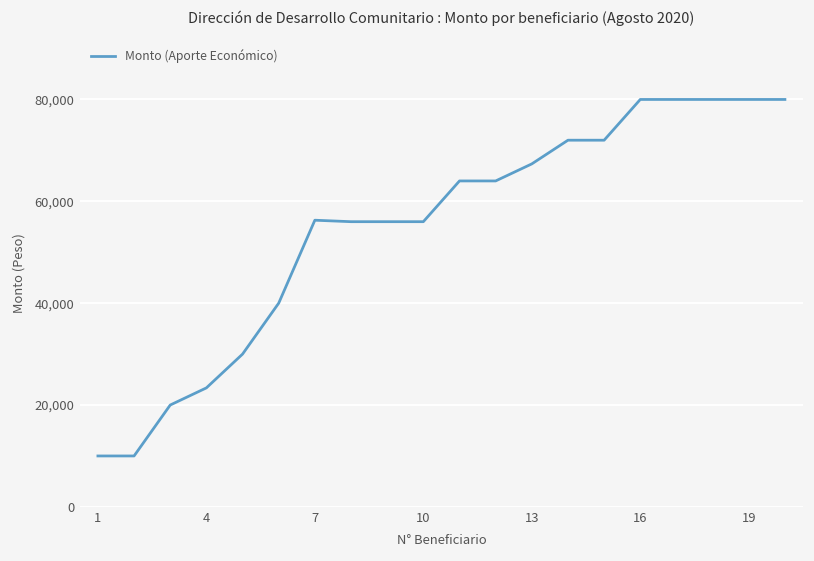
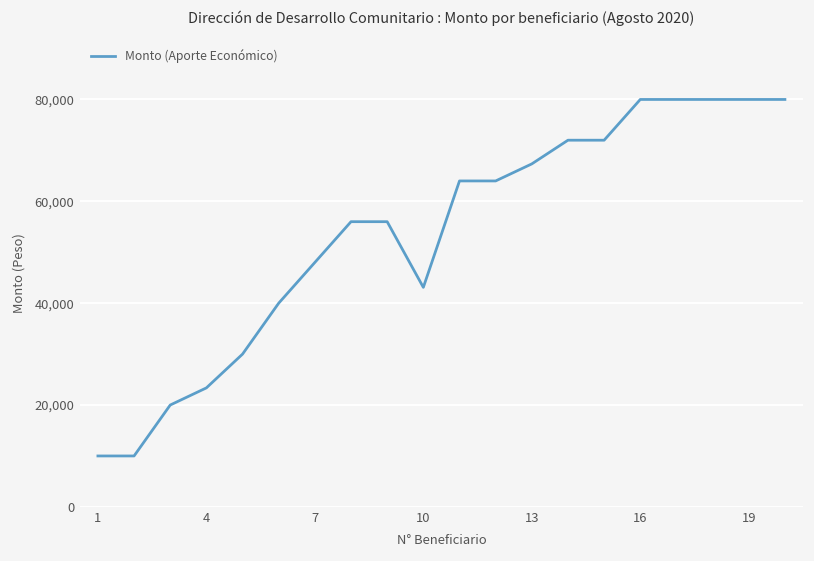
  {
    "1": "10,000",
    "4": "23,000",
-   "7": "56,000",
-   "10": "56,000",
+   "7": "48,000",
+   "10": "43,000",
    "13": "67,000",
    "16": "80,000",
    "19": "80,000"
  }
